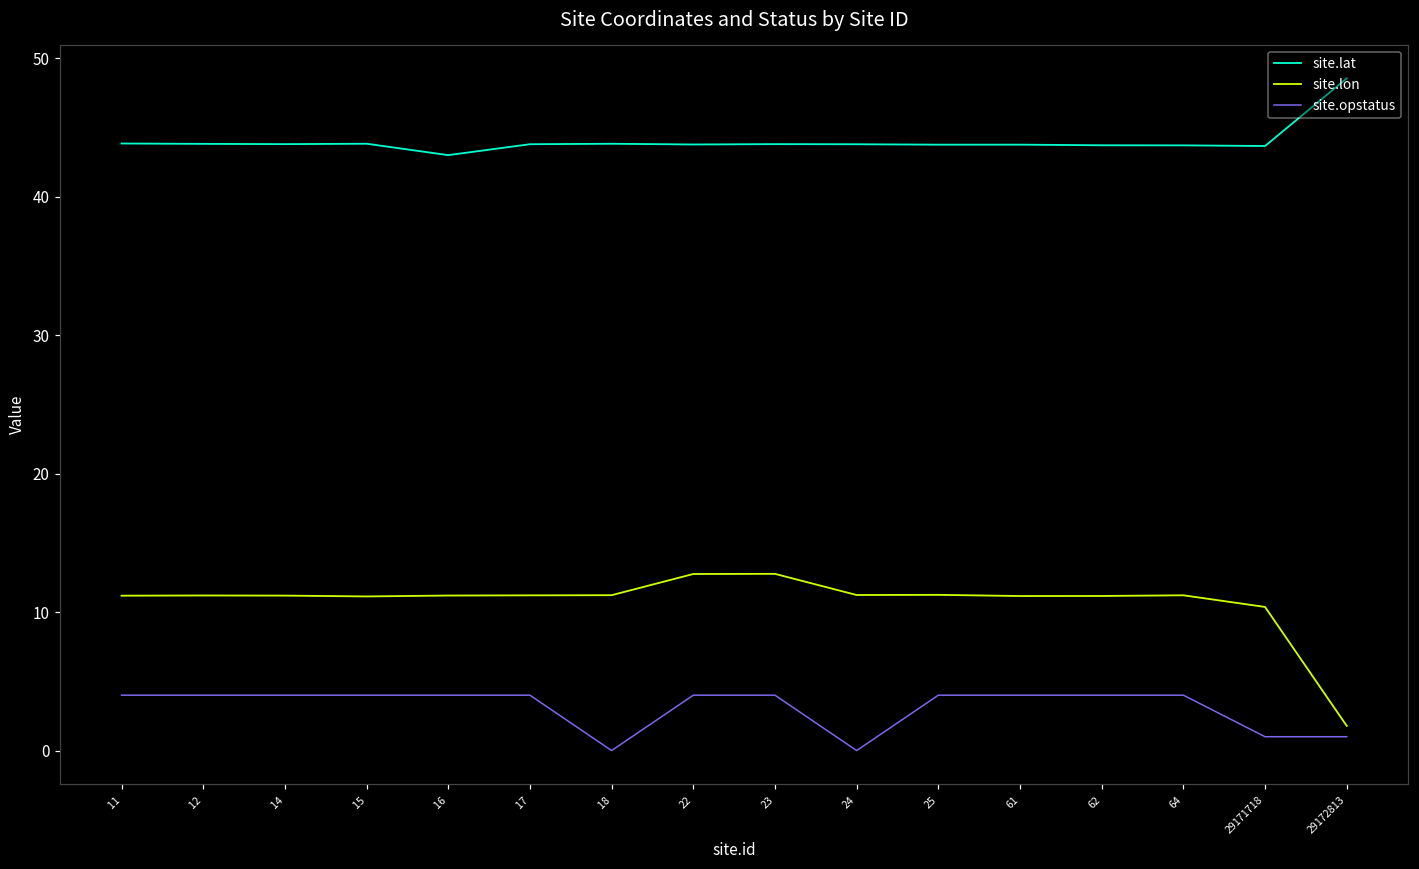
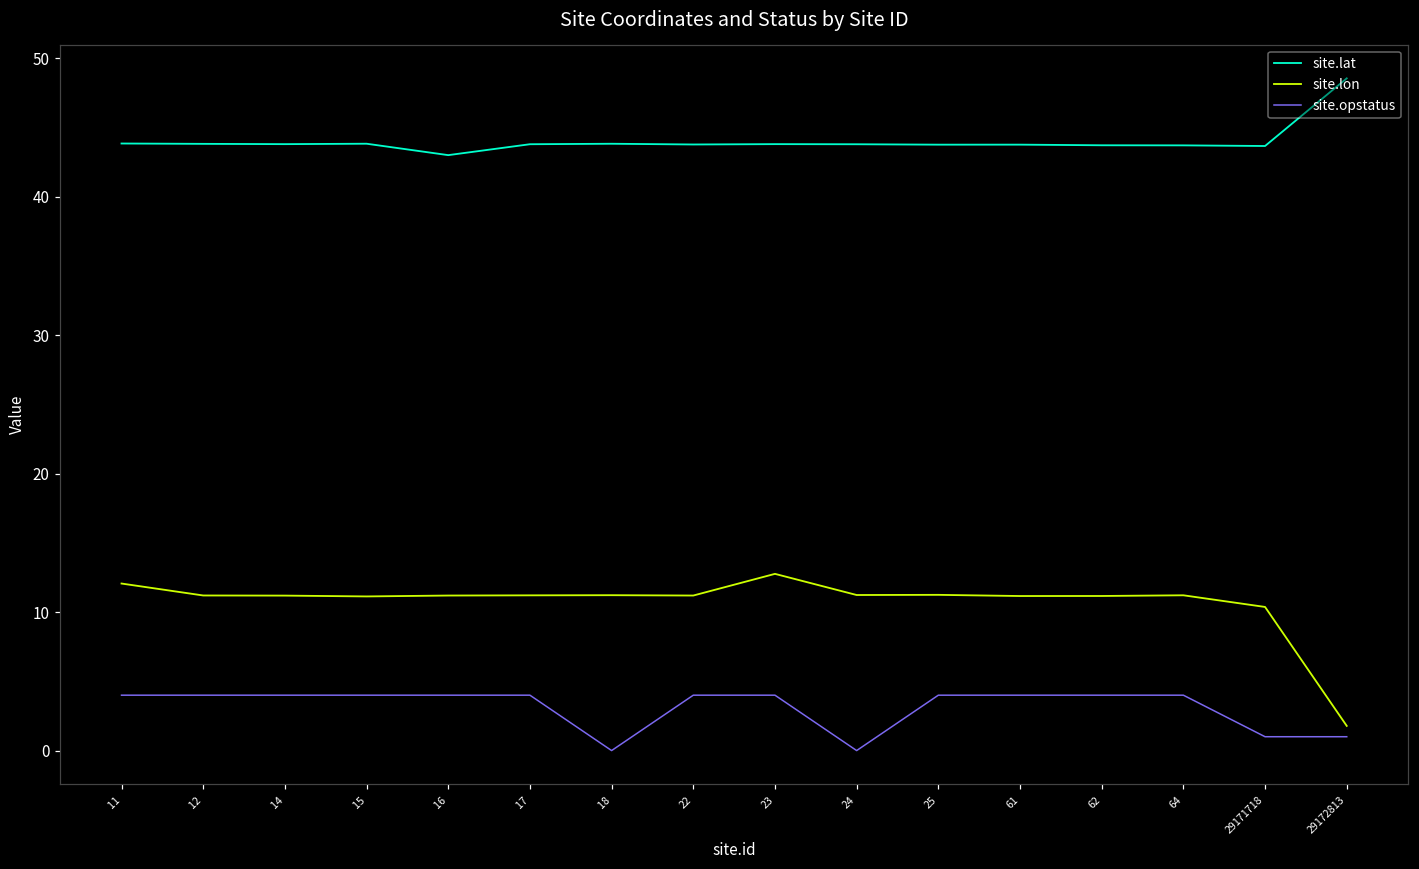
  {
    "site.lat": {
      "11": 43.8,
      "12": 43.8,
      "14": 43.8,
      "15": 43.8,
      "16": 43.0,
      "17": 43.8,
      "18": 43.8,
      "22": 43.8,
      "23": 43.8,
      "24": 43.8,
      "25": 43.8,
      "61": 43.8,
      "62": 43.7,
      "64": 43.7,
      "29171718": 43.7
    },
    "site.lon": {
-     "11": 11.2,
+     "11": 12.1,
      "12": 11.2,
      "14": 11.2,
      "15": 11.1,
      "16": 11.2,
      "17": 11.2,
      "18": 11.2,
-     "22": 12.8,
+     "22": 11.2,
      "23": 12.8,
      "24": 11.2,
      "25": 11.2,
      "61": 11.2,
      "62": 11.2,
      "64": 11.2,
      "29171718": 10.4,
      "29172813": 1.8
    },
    "site.opstatus": {
      "11": 4.0,
      "12": 4.0,
      "14": 4.0,
      "15": 4.0,
      "16": 4.0,
      "17": 4.0,
      "18": 0.0,
      "22": 4.0,
      "23": 4.0,
      "24": 0.0,
      "25": 4.0,
      "61": 4.0,
      "62": 4.0,
      "64": 4.0,
      "29171718": 1.0,
      "29172813": 1.0
    }
  }
